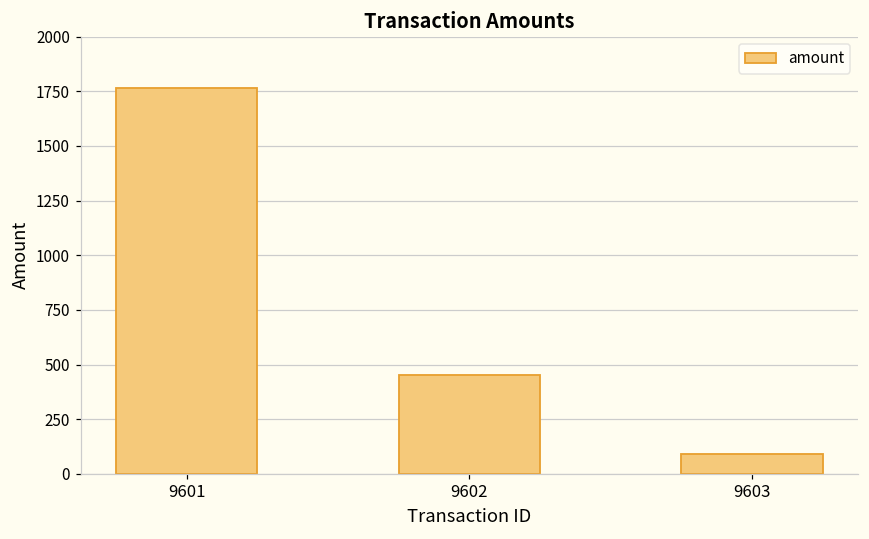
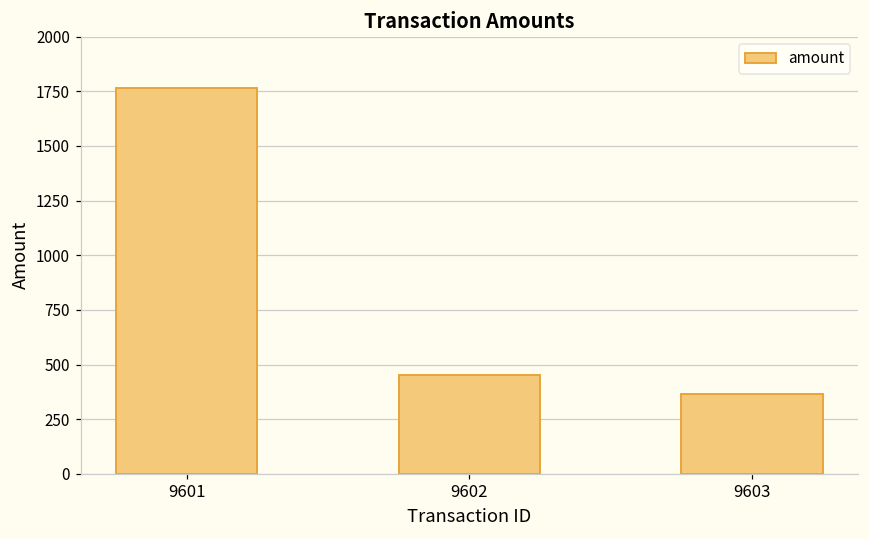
  {
    "9601": 1770,
    "9602": 450,
-   "9603": 90
+   "9603": 360
  }
